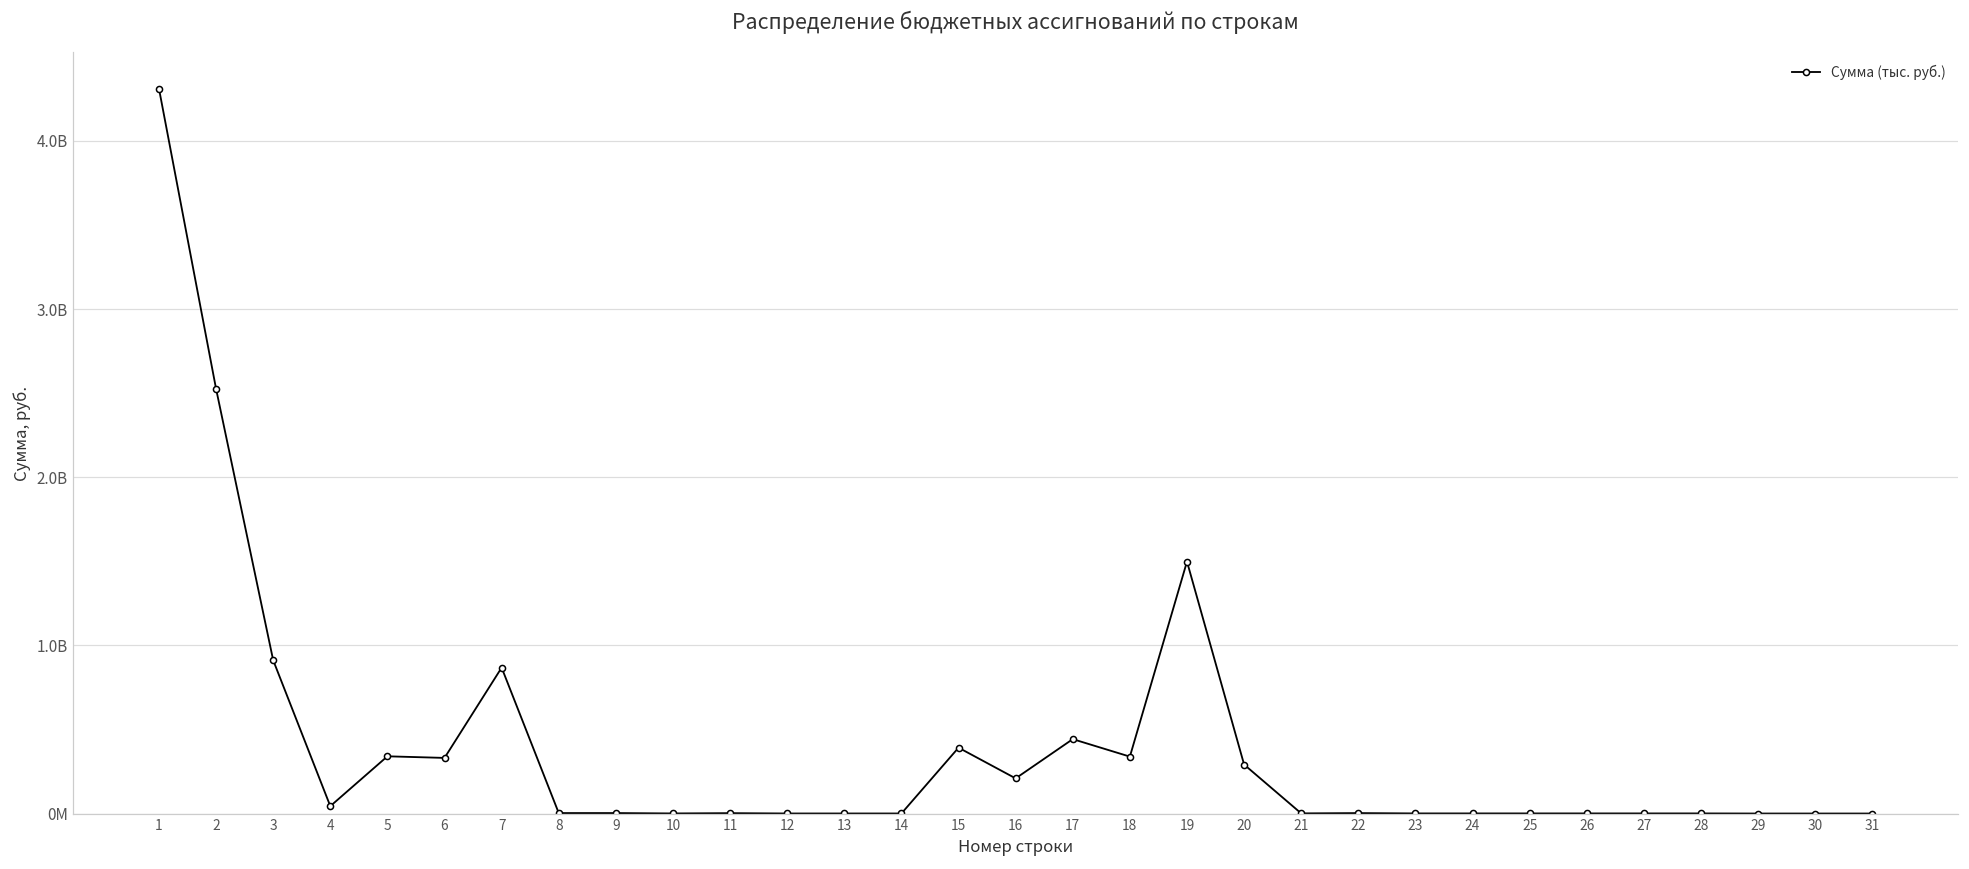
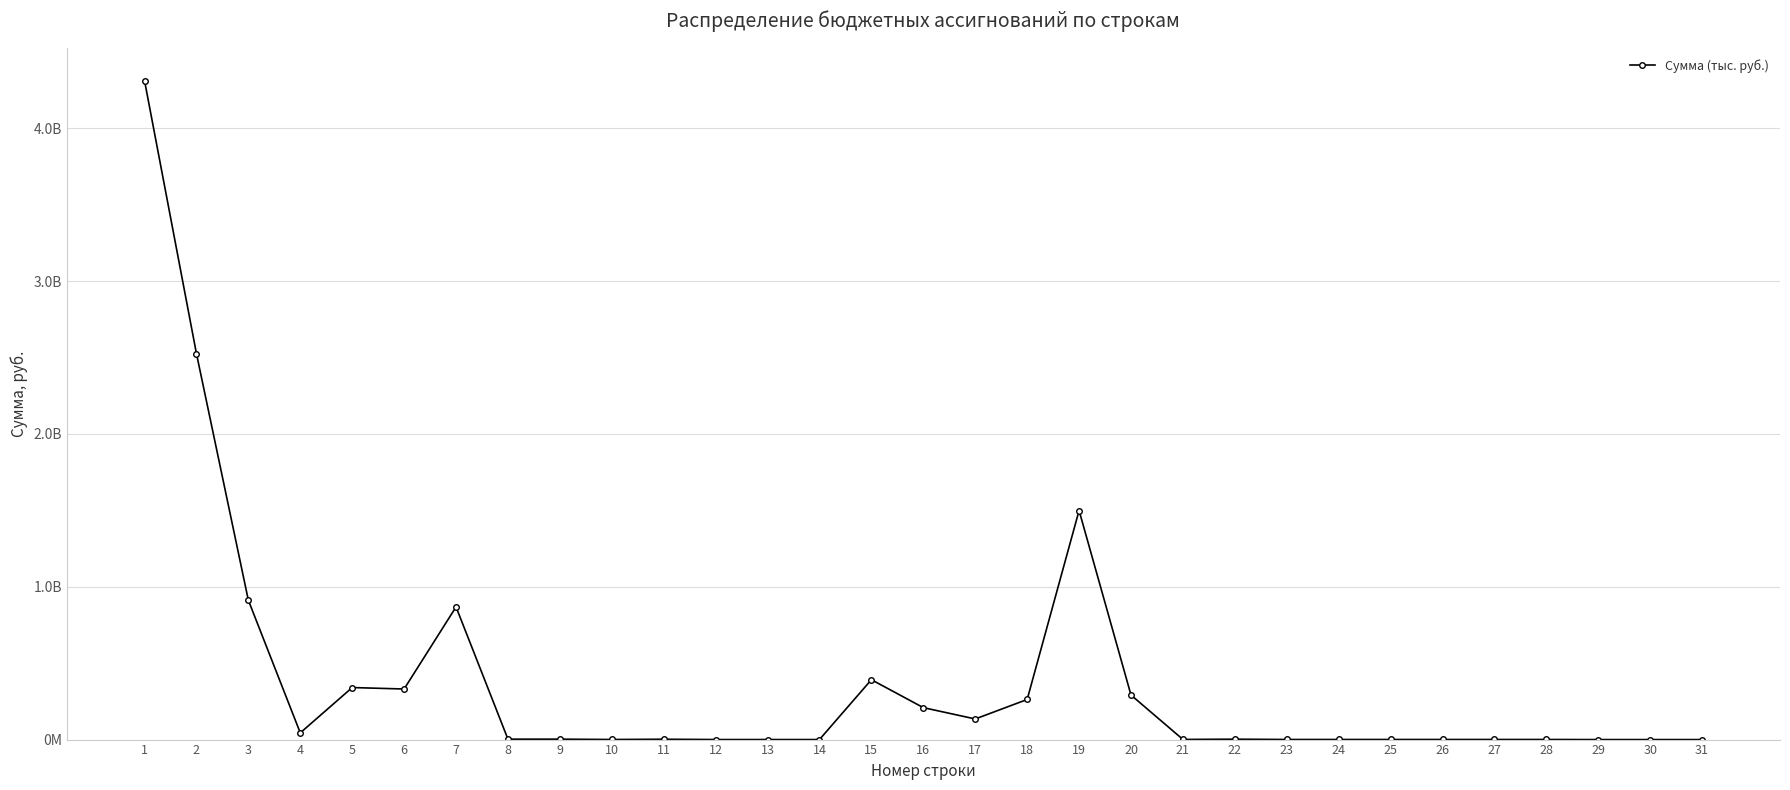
  {
    "1": 4310000000,
    "2": 2530000000,
    "3": 910000000,
    "4": 40000000,
    "5": 340000000,
    "6": 330000000,
    "7": 870000000,
    "8": 0,
    "9": 0,
    "10": 0,
    "11": 0,
    "12": 0,
    "13": 0,
    "14": 0,
    "15": 390000000,
    "16": 210000000,
-   "17": 440000000,
-   "18": 340000000,
+   "17": 130000000,
+   "18": 260000000,
    "19": 1500000000,
    "20": 290000000,
    "21": 0,
    "22": 0,
    "23": 0,
    "24": 0,
    "25": 0,
    "26": 0,
    "27": 0,
    "28": 0,
    "29": 0,
    "30": 0,
    "31": 0
  }
